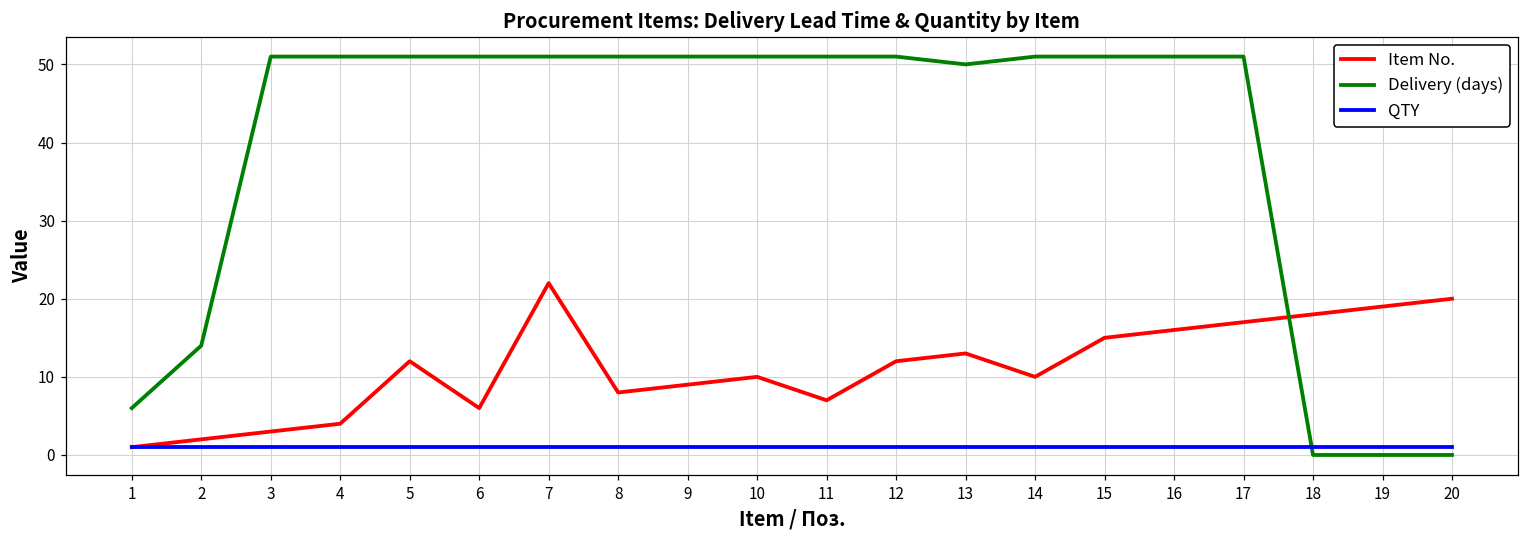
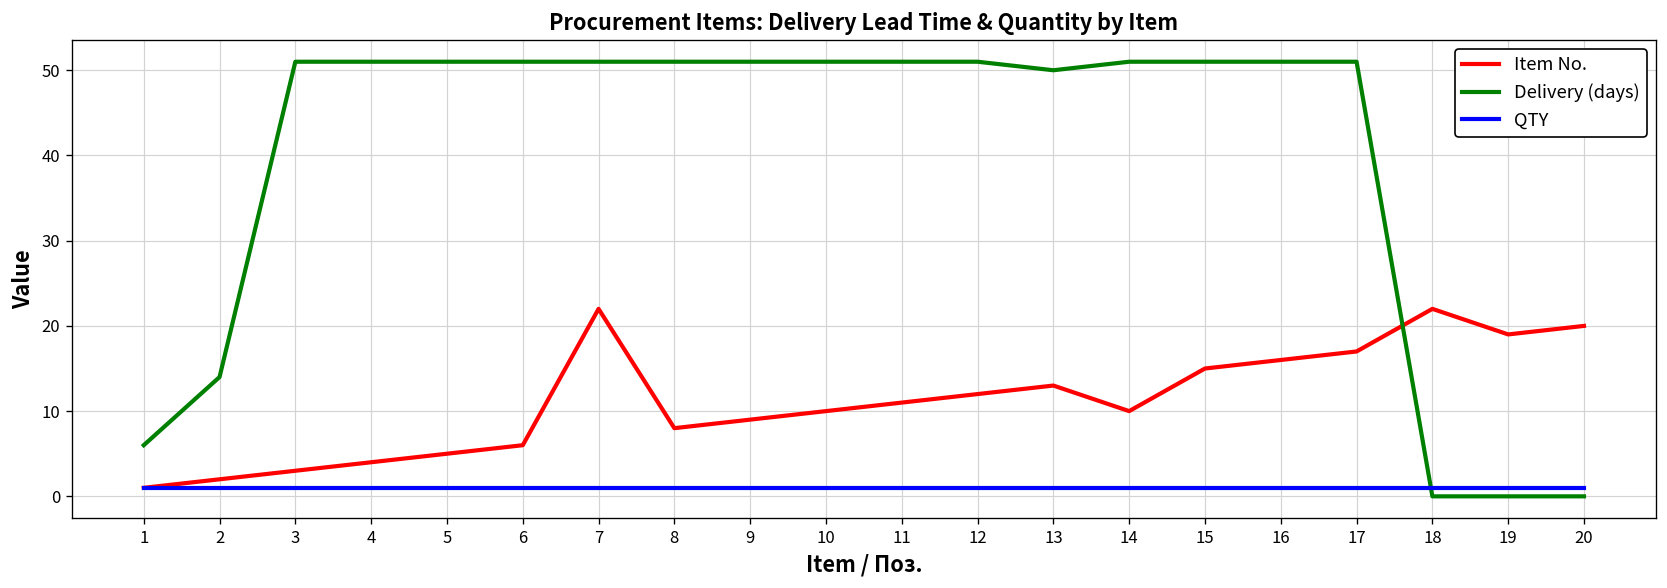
  {
    "Item No.": {
      "2": 2,
      "3": 3,
      "4": 4,
-     "5": 12,
+     "5": 5,
      "6": 6,
      "7": 22,
      "8": 8,
      "9": 9,
      "10": 10,
-     "11": 7,
+     "11": 11,
      "12": 12,
      "13": 13,
      "14": 10,
      "15": 15,
      "16": 16,
      "17": 17,
-     "18": 18,
+     "18": 22,
      "19": 19,
      "20": 20
    },
    "Delivery (days)": {
      "1": 6,
      "2": 14,
      "3": 51,
      "4": 51,
      "5": 51,
      "6": 51,
      "7": 51,
      "8": 51,
      "9": 51,
      "10": 51,
      "11": 51,
      "12": 51,
      "13": 50,
      "14": 51,
      "15": 51,
      "16": 51,
      "17": 51,
      "18": 0,
      "19": 0,
      "20": 0
    },
    "QTY": {
      "2": 1,
      "3": 1,
      "4": 1,
      "5": 1,
      "6": 1,
      "7": 1,
      "8": 1,
      "9": 1,
      "10": 1,
      "11": 1,
      "12": 1,
      "13": 1,
      "14": 1,
      "15": 1,
      "16": 1,
      "17": 1,
      "18": 1,
      "19": 1,
      "20": 1
    }
  }
